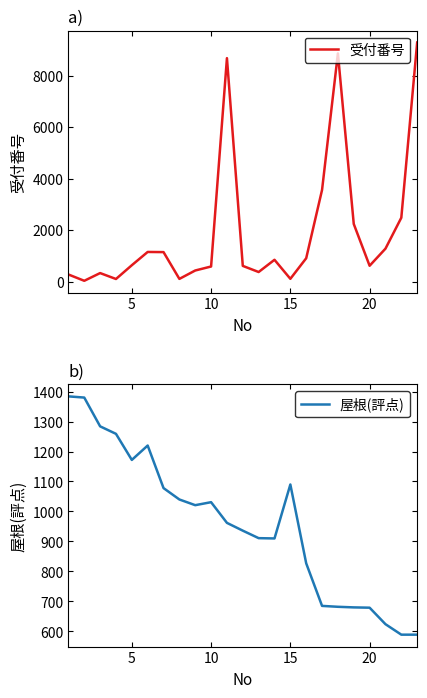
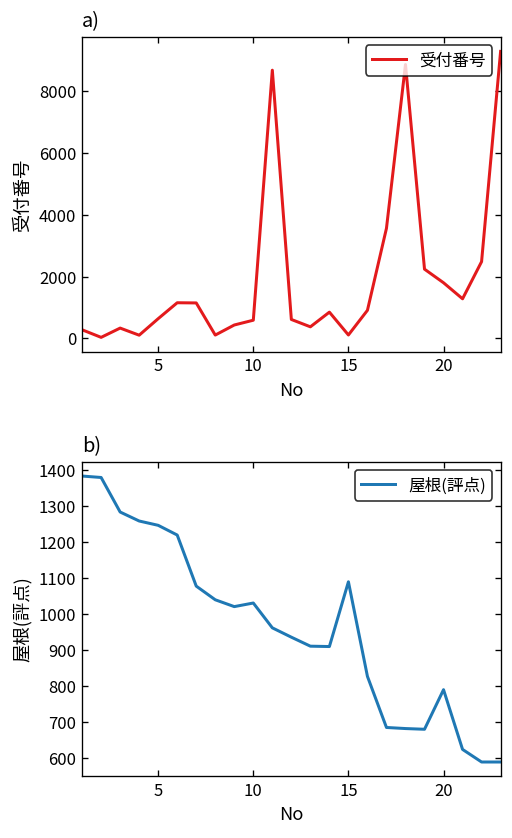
  {
    "a)": {
      "5": 600,
      "10": 600,
      "15": 100,
-     "20": 600
+     "20": 1800
    },
    "b)": {
-     "5": 1170,
+     "5": 1250,
      "10": 1030,
      "15": 1090,
-     "20": 680
+     "20": 790
    }
  }
